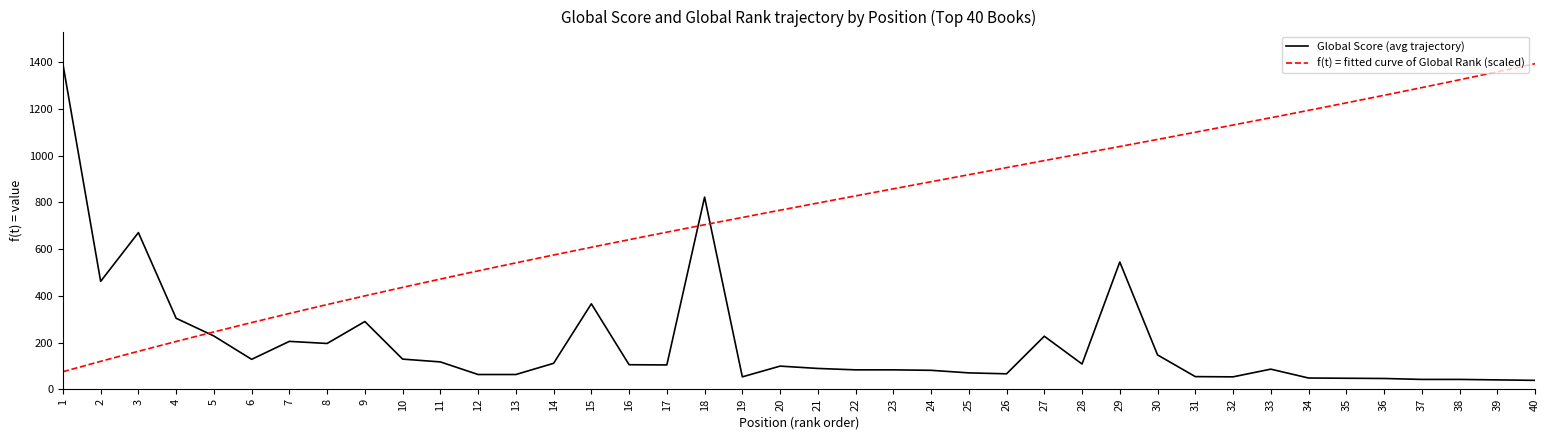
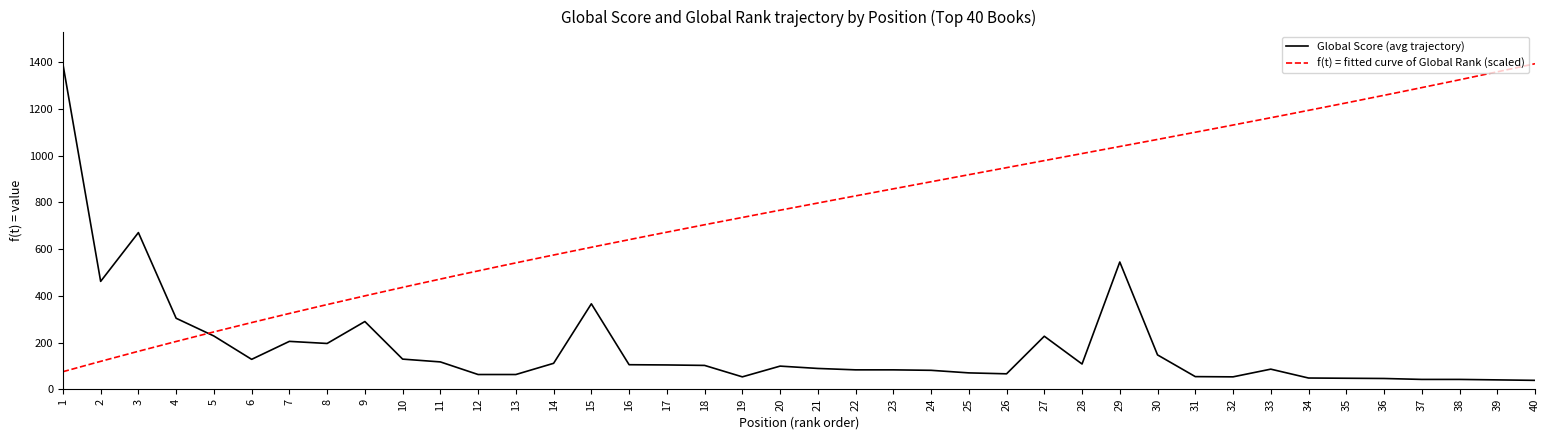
  {
    "Global Score (avg trajectory)": {
      "1": 1390,
      "2": 460,
      "3": 670,
      "4": 300,
      "5": 230,
      "6": 130,
      "7": 210,
      "8": 200,
      "9": 290,
      "10": 130,
      "11": 120,
      "12": 60,
      "13": 60,
      "14": 110,
      "15": 370,
      "16": 110,
      "17": 100,
-     "18": 820,
+     "18": 100,
      "19": 50,
      "20": 100,
      "21": 90,
      "22": 80,
      "23": 80,
      "24": 80,
      "25": 70,
      "26": 70,
      "27": 230,
      "28": 110,
      "29": 550,
      "30": 150,
      "31": 50,
      "32": 50,
      "33": 90,
      "34": 50,
      "35": 50,
      "36": 50,
      "37": 40,
      "38": 40,
      "39": 40,
      "40": 40
    },
    "f(t) = fitted curve of Global Rank (scaled)": {
      "1": 80,
      "40": 1390
    }
  }
